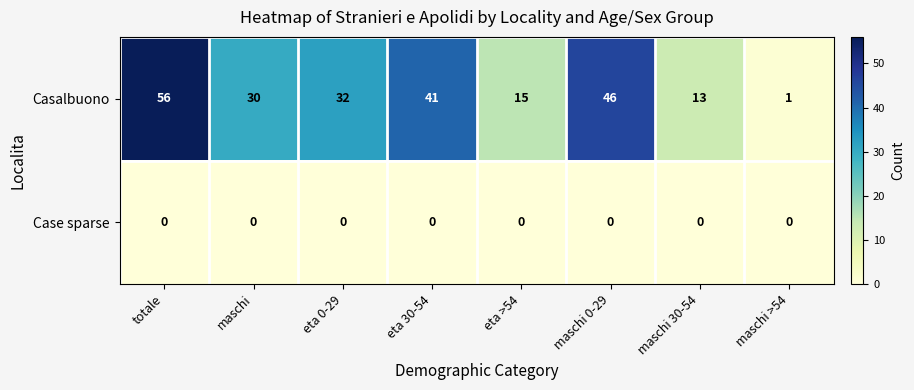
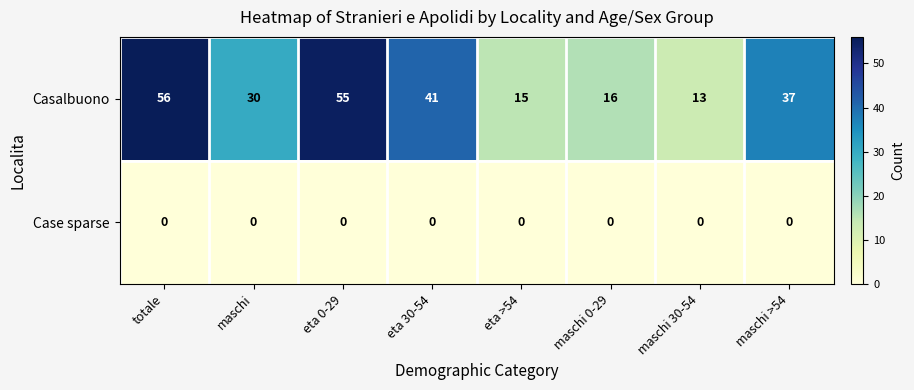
  {
    "Casalbuono": {
      "totale": 56,
      "maschi": 30,
-     "eta 0-29": 32,
+     "eta 0-29": 55,
      "eta 30-54": 41,
      "eta >54": 15,
-     "maschi 0-29": 46,
+     "maschi 0-29": 16,
      "maschi 30-54": 13,
-     "maschi >54": 1
+     "maschi >54": 37
    },
    "Case sparse": {
      "totale": 0,
      "maschi": 0,
      "eta 0-29": 0,
      "eta 30-54": 0,
      "eta >54": 0,
      "maschi 0-29": 0,
      "maschi 30-54": 0,
      "maschi >54": 0
    }
  }
